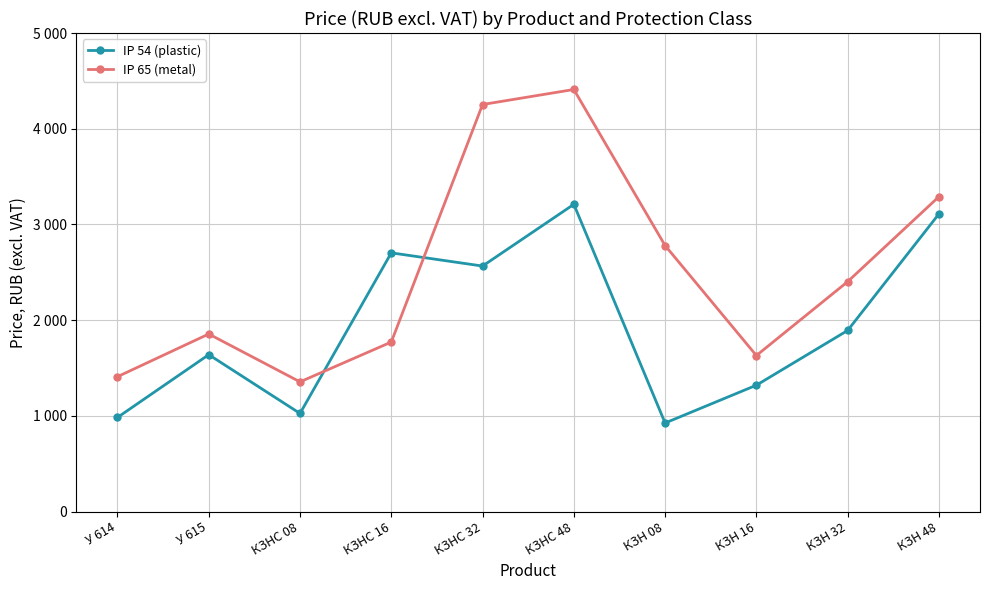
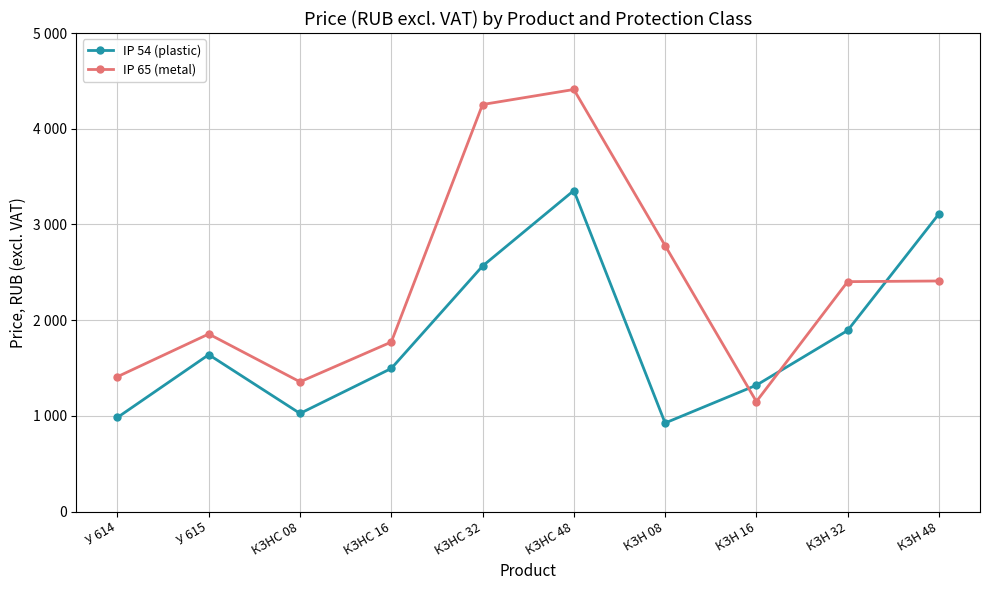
  {
    "IP 54 (plastic)": {
      "У 614": 1000,
      "У 615": 1600,
      "КЗНС 08": 1000,
-     "КЗНС 16": 2700,
+     "КЗНС 16": 1500,
      "КЗНС 32": 2600,
-     "КЗНС 48": 3200,
+     "КЗНС 48": 3400,
      "КЗН 08": 900,
      "КЗН 16": 1300,
      "КЗН 32": 1900,
      "КЗН 48": 3100
    },
    "IP 65 (metal)": {
      "У 614": 1400,
      "У 615": 1900,
      "КЗНС 08": 1400,
      "КЗНС 16": 1800,
      "КЗНС 32": 4300,
      "КЗНС 48": 4400,
      "КЗН 08": 2800,
-     "КЗН 16": 1600,
+     "КЗН 16": 1100,
      "КЗН 32": 2400,
-     "КЗН 48": 3300
+     "КЗН 48": 2400
    }
  }
